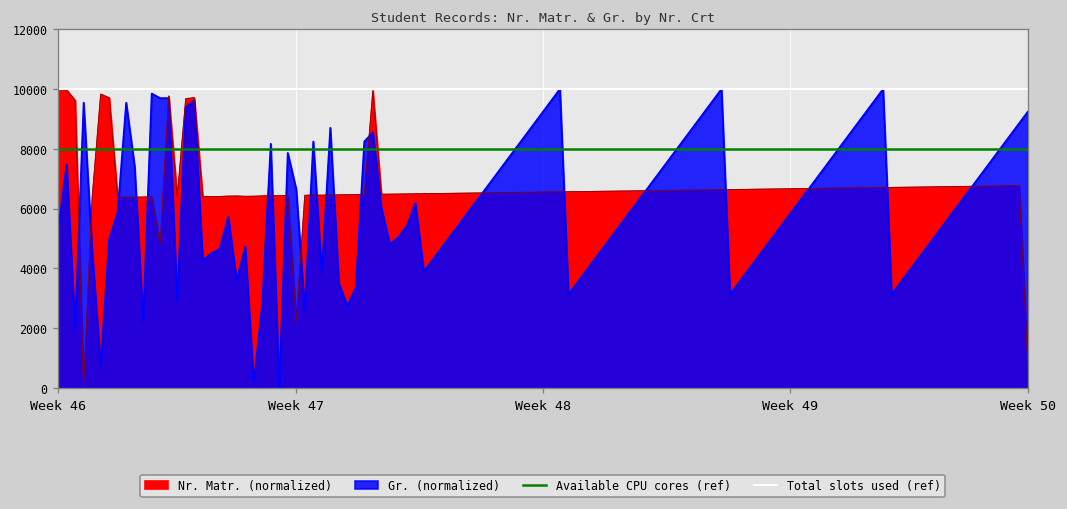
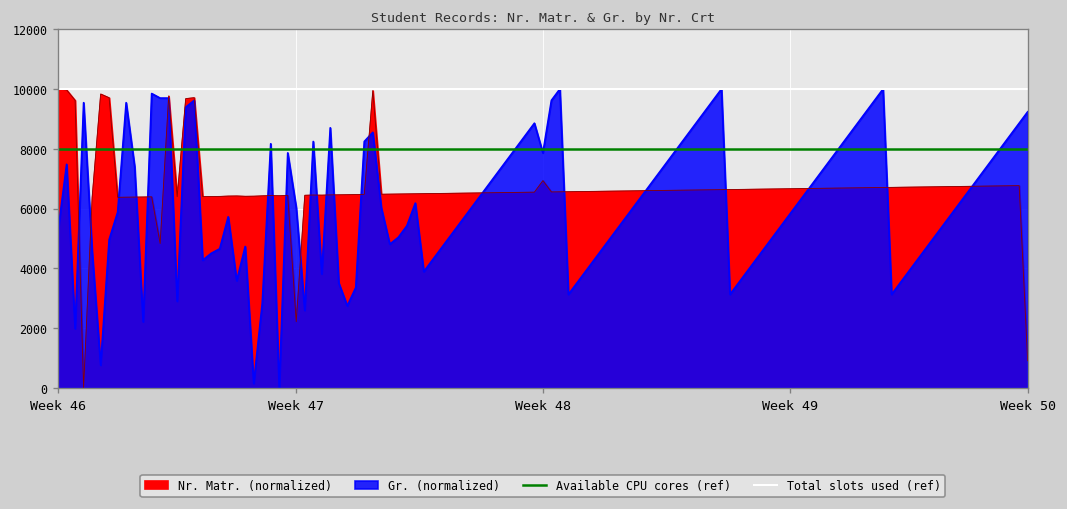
  {
    "Nr. Matr. (normalized)": {
      "Week 46": 10000,
      "Week 47": 2200,
-     "Week 48": 6600,
+     "Week 48": 6900,
      "Week 49": 6700,
      "Week 50": 900
    },
    "Gr. (normalized)": {
      "Week 46": 5300,
-     "Week 47": 6600,
-     "Week 48": 9200,
+     "Week 47": 6000,
+     "Week 48": 7900,
      "Week 49": 5800,
      "Week 50": 9200
    }
  }
